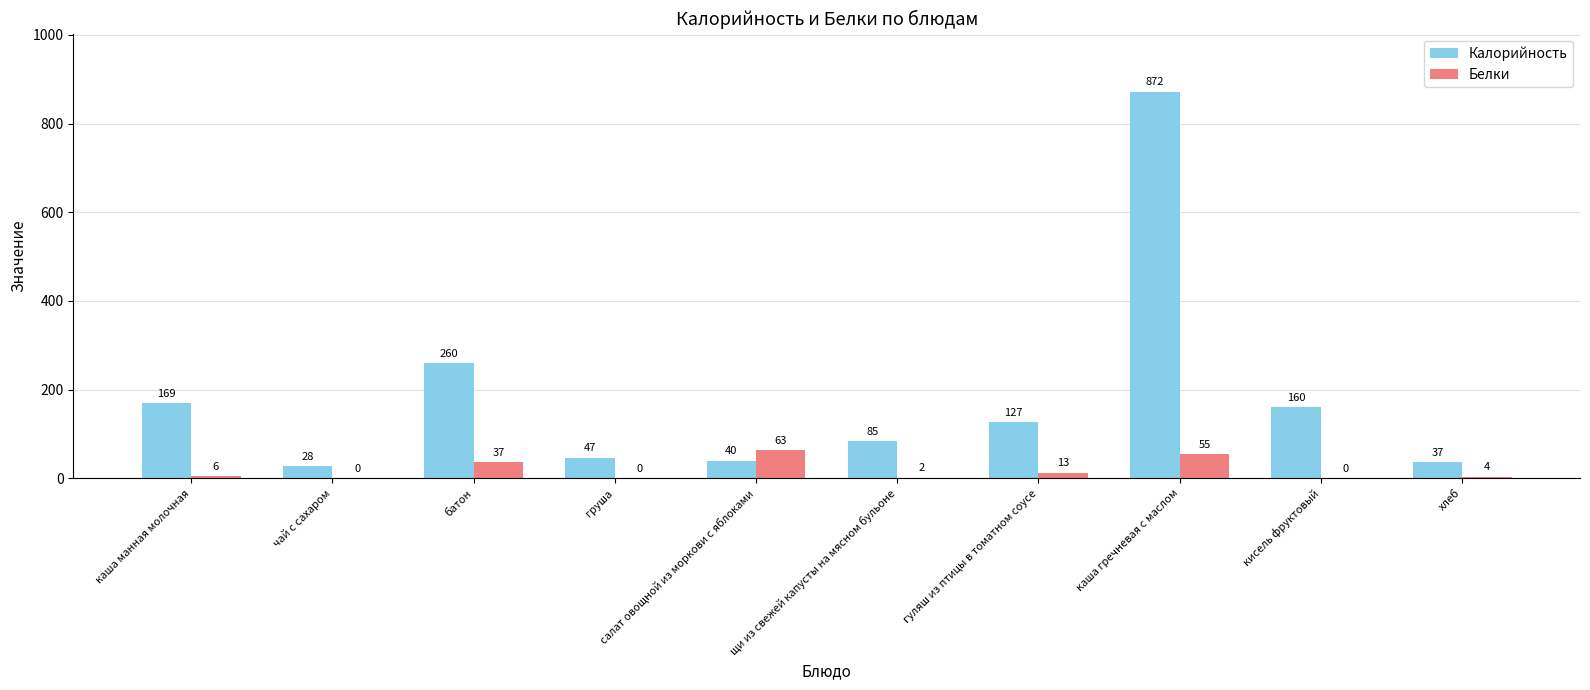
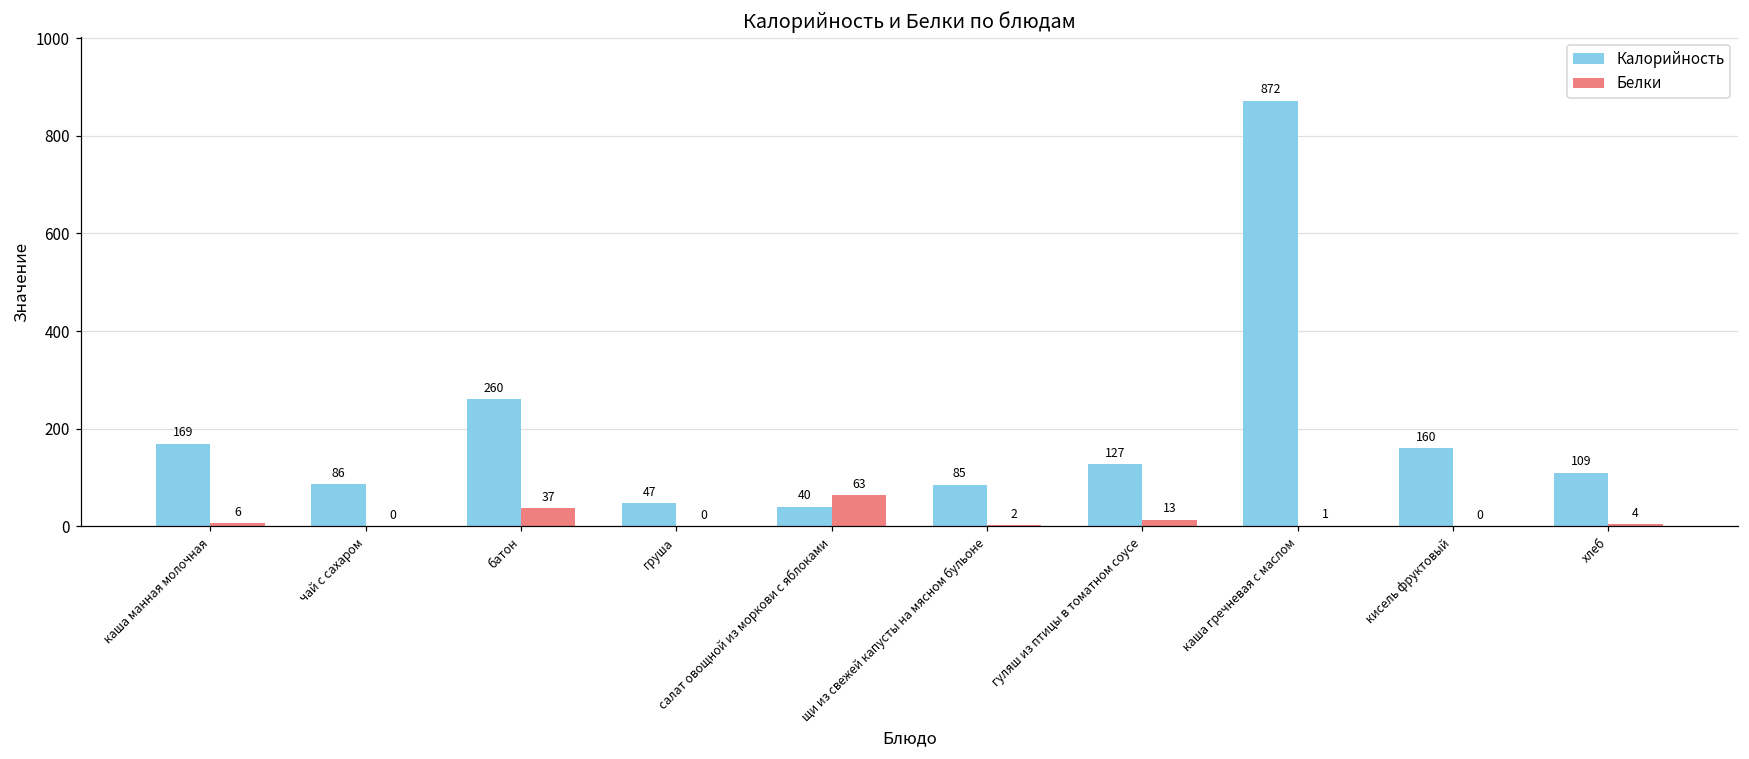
  {
    "Калорийность": {
      "каша манная молочная": 169,
-     "чай с сахаром": 28,
+     "чай с сахаром": 86,
      "батон": 260,
      "груша": 47,
      "салат овощной из моркови с яблоками": 40,
      "щи из свежей капусты на мясном бульоне": 85,
      "гуляш из птицы в томатном соусе": 127,
      "каша гречневая с маслом": 872,
      "кисель фруктовый": 160,
-     "хлеб": 37
+     "хлеб": 109
    },
    "Белки": {
      "каша манная молочная": 6,
      "чай с сахаром": 0,
      "батон": 37,
      "груша": 0,
      "салат овощной из моркови с яблоками": 63,
      "щи из свежей капусты на мясном бульоне": 2,
      "гуляш из птицы в томатном соусе": 13,
-     "каша гречневая с маслом": 55,
+     "каша гречневая с маслом": 1,
      "кисель фруктовый": 0,
      "хлеб": 4
    }
  }
